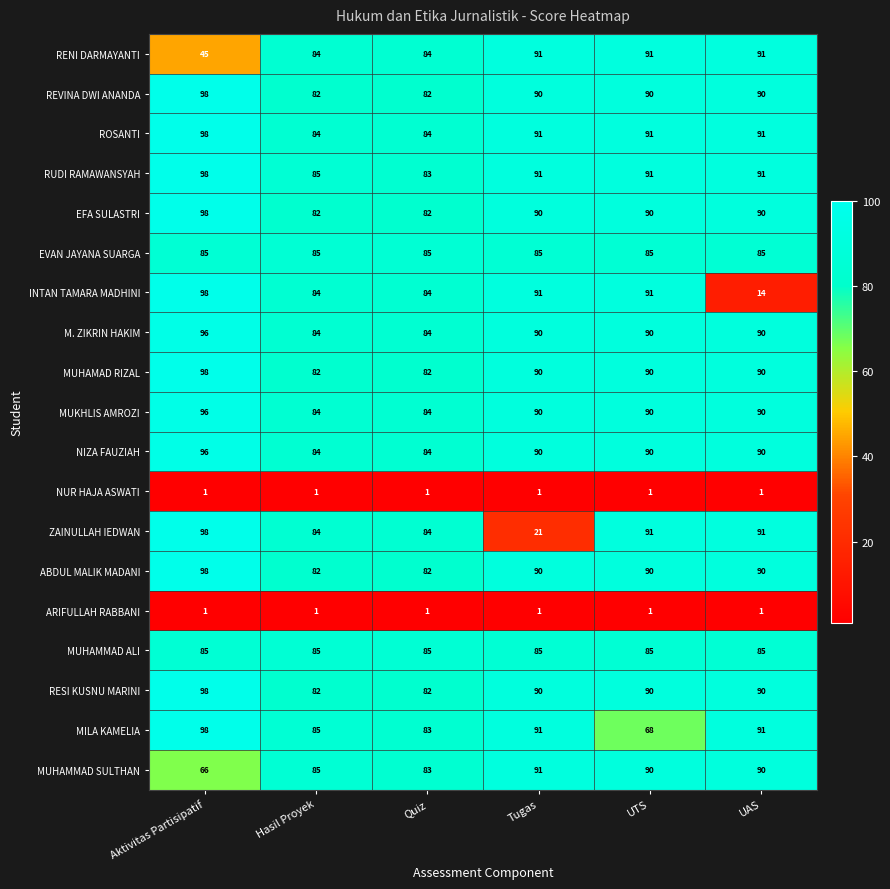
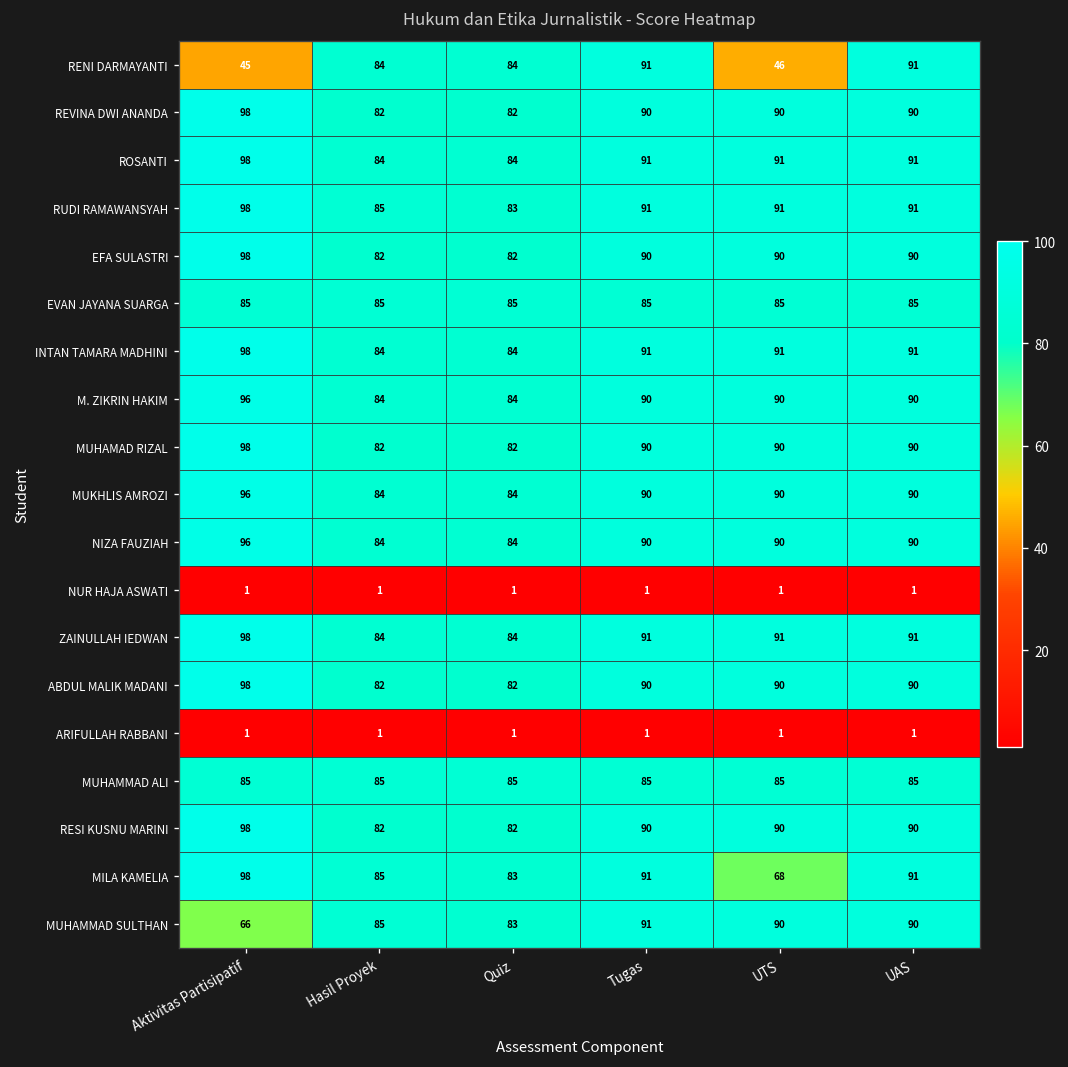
  {
    "RENI DARMAYANTI": {
      "Aktivitas Partisipatif": 45,
      "Hasil Proyek": 84,
      "Quiz": 84,
      "Tugas": 91,
-     "UTS": 91,
+     "UTS": 46,
      "UAS": 91
    },
    "REVINA DWI ANANDA": {
      "Aktivitas Partisipatif": 98,
      "Hasil Proyek": 82,
      "Quiz": 82,
      "Tugas": 90,
      "UTS": 90,
      "UAS": 90
    },
    "ROSANTI": {
      "Aktivitas Partisipatif": 98,
      "Hasil Proyek": 84,
      "Quiz": 84,
      "Tugas": 91,
      "UTS": 91,
      "UAS": 91
    },
    "RUDI RAMAWANSYAH": {
      "Aktivitas Partisipatif": 98,
      "Hasil Proyek": 85,
      "Quiz": 83,
      "Tugas": 91,
      "UTS": 91,
      "UAS": 91
    },
    "EFA SULASTRI": {
      "Aktivitas Partisipatif": 98,
      "Hasil Proyek": 82,
      "Quiz": 82,
      "Tugas": 90,
      "UTS": 90,
      "UAS": 90
    },
    "EVAN JAYANA SUARGA": {
      "Aktivitas Partisipatif": 85,
      "Hasil Proyek": 85,
      "Quiz": 85,
      "Tugas": 85,
      "UTS": 85,
      "UAS": 85
    },
    "INTAN TAMARA MADHINI": {
      "Aktivitas Partisipatif": 98,
      "Hasil Proyek": 84,
      "Quiz": 84,
      "Tugas": 91,
      "UTS": 91,
-     "UAS": 14
+     "UAS": 91
    },
    "M. ZIKRIN HAKIM": {
      "Aktivitas Partisipatif": 96,
      "Hasil Proyek": 84,
      "Quiz": 84,
      "Tugas": 90,
      "UTS": 90,
      "UAS": 90
    },
    "MUHAMAD RIZAL": {
      "Aktivitas Partisipatif": 98,
      "Hasil Proyek": 82,
      "Quiz": 82,
      "Tugas": 90,
      "UTS": 90,
      "UAS": 90
    },
    "MUKHLIS AMROZI": {
      "Aktivitas Partisipatif": 96,
      "Hasil Proyek": 84,
      "Quiz": 84,
      "Tugas": 90,
      "UTS": 90,
      "UAS": 90
    },
    "NIZA FAUZIAH": {
      "Aktivitas Partisipatif": 96,
      "Hasil Proyek": 84,
      "Quiz": 84,
      "Tugas": 90,
      "UTS": 90,
      "UAS": 90
    },
    "NUR HAJA ASWATI": {
      "Aktivitas Partisipatif": 1,
      "Hasil Proyek": 1,
      "Quiz": 1,
      "Tugas": 1,
      "UTS": 1,
      "UAS": 1
    },
    "ZAINULLAH IEDWAN": {
      "Aktivitas Partisipatif": 98,
      "Hasil Proyek": 84,
      "Quiz": 84,
-     "Tugas": 21,
+     "Tugas": 91,
      "UTS": 91,
      "UAS": 91
    },
    "ABDUL MALIK MADANI": {
      "Aktivitas Partisipatif": 98,
      "Hasil Proyek": 82,
      "Quiz": 82,
      "Tugas": 90,
      "UTS": 90,
      "UAS": 90
    },
    "ARIFULLAH RABBANI": {
      "Aktivitas Partisipatif": 1,
      "Hasil Proyek": 1,
      "Quiz": 1,
      "Tugas": 1,
      "UTS": 1,
      "UAS": 1
    },
    "MUHAMMAD ALI": {
      "Aktivitas Partisipatif": 85,
      "Hasil Proyek": 85,
      "Quiz": 85,
      "Tugas": 85,
      "UTS": 85,
      "UAS": 85
    },
    "RESI KUSNU MARINI": {
      "Aktivitas Partisipatif": 98,
      "Hasil Proyek": 82,
      "Quiz": 82,
      "Tugas": 90,
      "UTS": 90,
      "UAS": 90
    },
    "MILA KAMELIA": {
      "Aktivitas Partisipatif": 98,
      "Hasil Proyek": 85,
      "Quiz": 83,
      "Tugas": 91,
      "UTS": 68,
      "UAS": 91
    },
    "MUHAMMAD SULTHAN": {
      "Aktivitas Partisipatif": 66,
      "Hasil Proyek": 85,
      "Quiz": 83,
      "Tugas": 91,
      "UTS": 90,
      "UAS": 90
    }
  }
